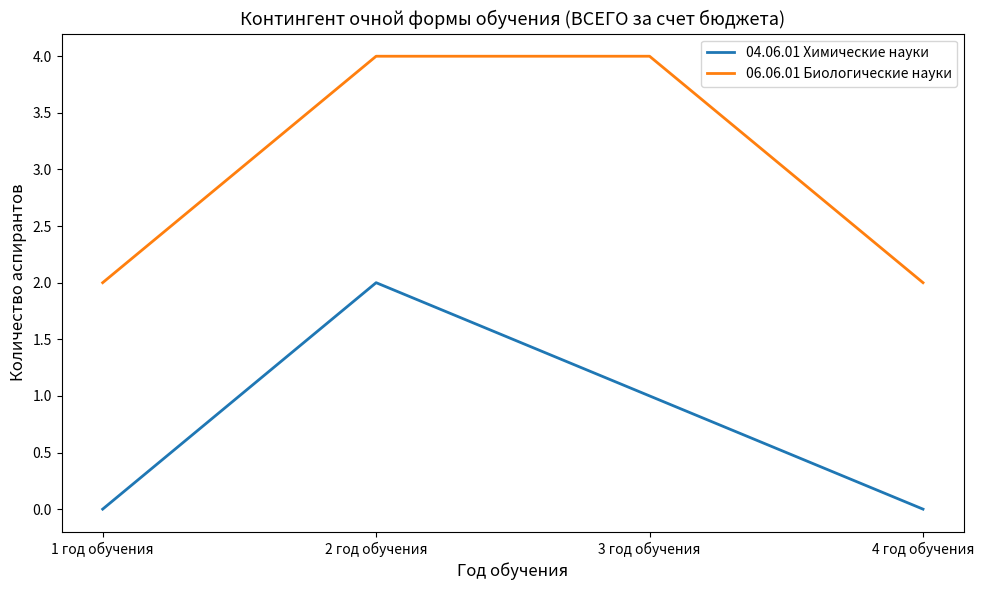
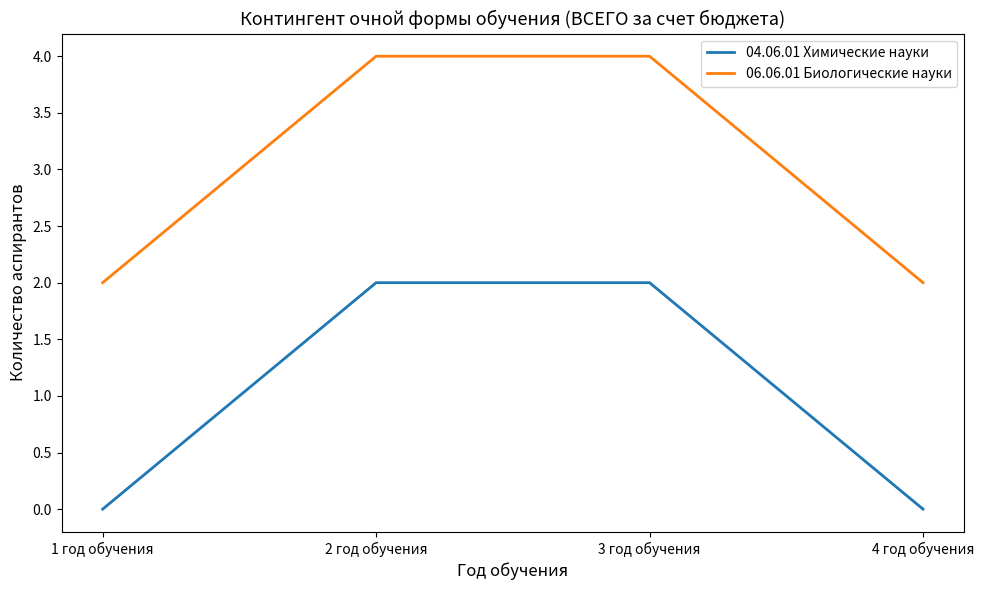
  {
    "04.06.01 Химические науки": {
      "1 год обучения": 0,
      "2 год обучения": 2,
-     "3 год обучения": 1,
+     "3 год обучения": 2,
      "4 год обучения": 0
    },
    "06.06.01 Биологические науки": {
      "1 год обучения": 2,
      "2 год обучения": 4,
      "3 год обучения": 4,
      "4 год обучения": 2
    }
  }
